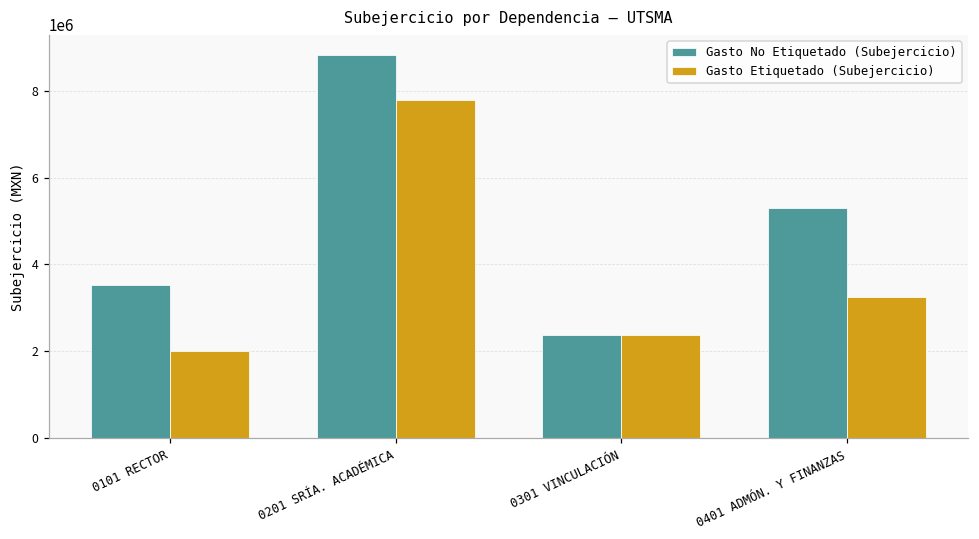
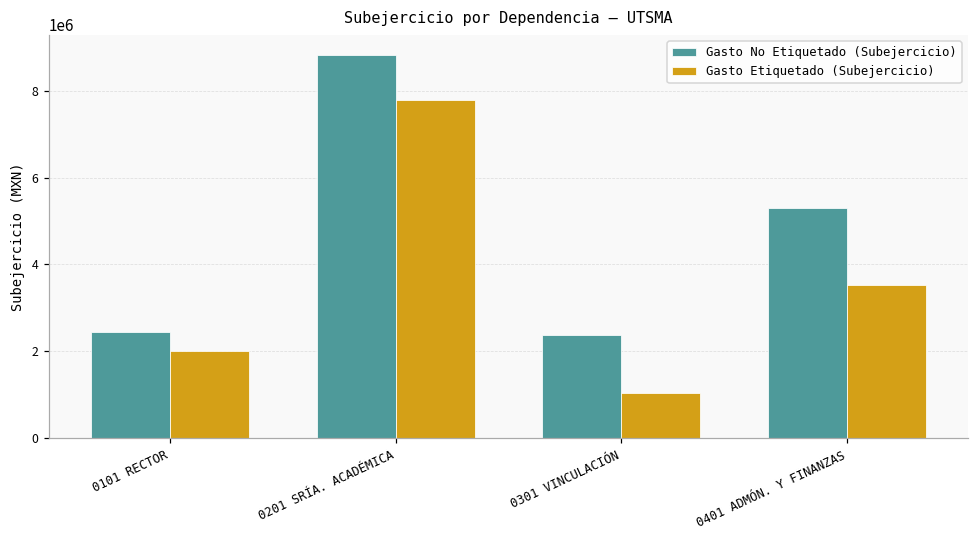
  {
    "Gasto No Etiquetado (Subejercicio)": {
-     "0101 RECTOR": 3500000,
+     "0101 RECTOR": 2400000,
      "0201 SRÍA. ACADÉMICA": 8800000,
      "0301 VINCULACIÓN": 2400000,
      "0401 ADMÓN. Y FINANZAS": 5300000
    },
    "Gasto Etiquetado (Subejercicio)": {
      "0101 RECTOR": 2000000,
      "0201 SRÍA. ACADÉMICA": 7800000,
-     "0301 VINCULACIÓN": 2400000,
-     "0401 ADMÓN. Y FINANZAS": 3300000
+     "0301 VINCULACIÓN": 1000000,
+     "0401 ADMÓN. Y FINANZAS": 3500000
    }
  }
